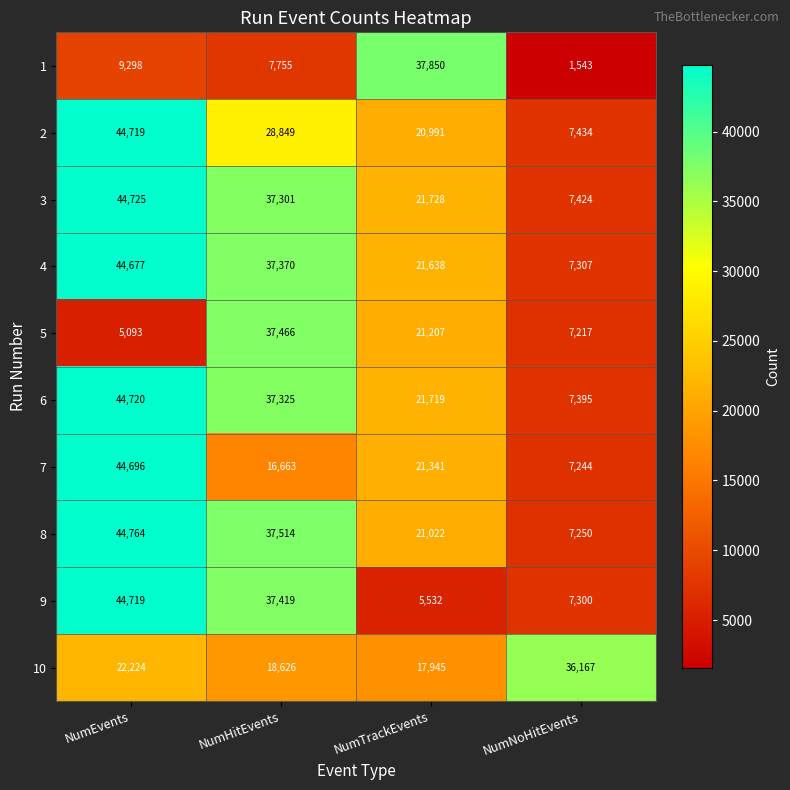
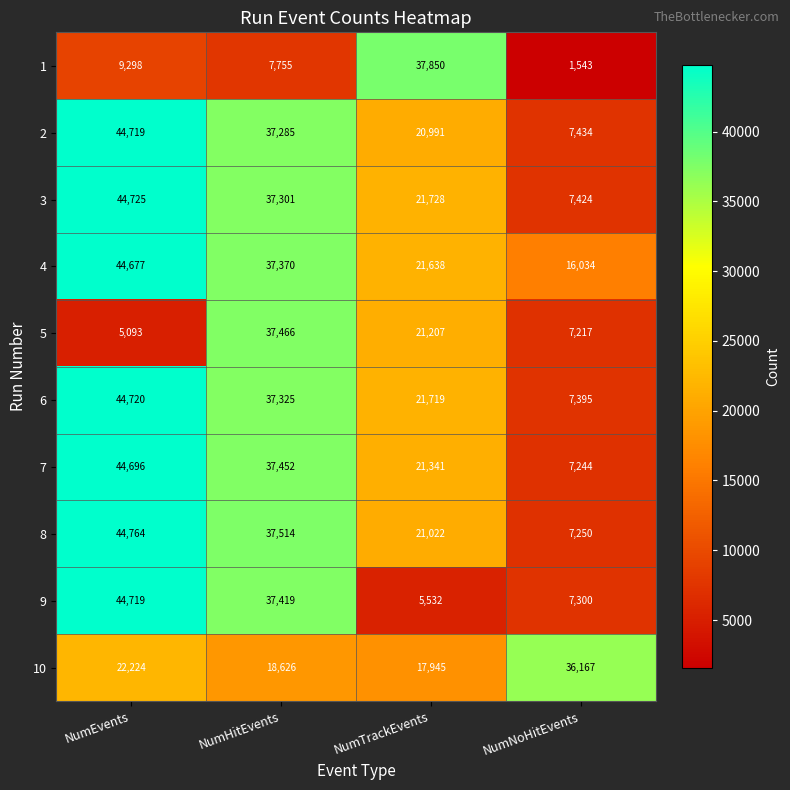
  {
    "1": {
      "NumEvents": "9,298",
      "NumHitEvents": "7,755",
      "NumTrackEvents": "37,850",
      "NumNoHitEvents": "1,543"
    },
    "2": {
      "NumEvents": "44,719",
-     "NumHitEvents": "28,849",
+     "NumHitEvents": "37,285",
      "NumTrackEvents": "20,991",
      "NumNoHitEvents": "7,434"
    },
    "3": {
      "NumEvents": "44,725",
      "NumHitEvents": "37,301",
      "NumTrackEvents": "21,728",
      "NumNoHitEvents": "7,424"
    },
    "4": {
      "NumEvents": "44,677",
      "NumHitEvents": "37,370",
      "NumTrackEvents": "21,638",
-     "NumNoHitEvents": "7,307"
+     "NumNoHitEvents": "16,034"
    },
    "5": {
      "NumEvents": "5,093",
      "NumHitEvents": "37,466",
      "NumTrackEvents": "21,207",
      "NumNoHitEvents": "7,217"
    },
    "6": {
      "NumEvents": "44,720",
      "NumHitEvents": "37,325",
      "NumTrackEvents": "21,719",
      "NumNoHitEvents": "7,395"
    },
    "7": {
      "NumEvents": "44,696",
-     "NumHitEvents": "16,663",
+     "NumHitEvents": "37,452",
      "NumTrackEvents": "21,341",
      "NumNoHitEvents": "7,244"
    },
    "8": {
      "NumEvents": "44,764",
      "NumHitEvents": "37,514",
      "NumTrackEvents": "21,022",
      "NumNoHitEvents": "7,250"
    },
    "9": {
      "NumEvents": "44,719",
      "NumHitEvents": "37,419",
      "NumTrackEvents": "5,532",
      "NumNoHitEvents": "7,300"
    },
    "10": {
      "NumEvents": "22,224",
      "NumHitEvents": "18,626",
      "NumTrackEvents": "17,945",
      "NumNoHitEvents": "36,167"
    }
  }
